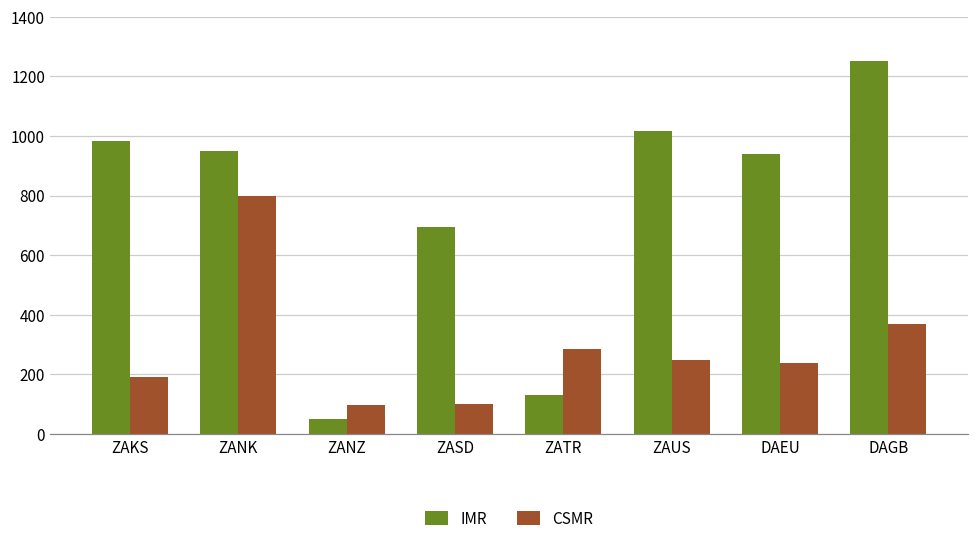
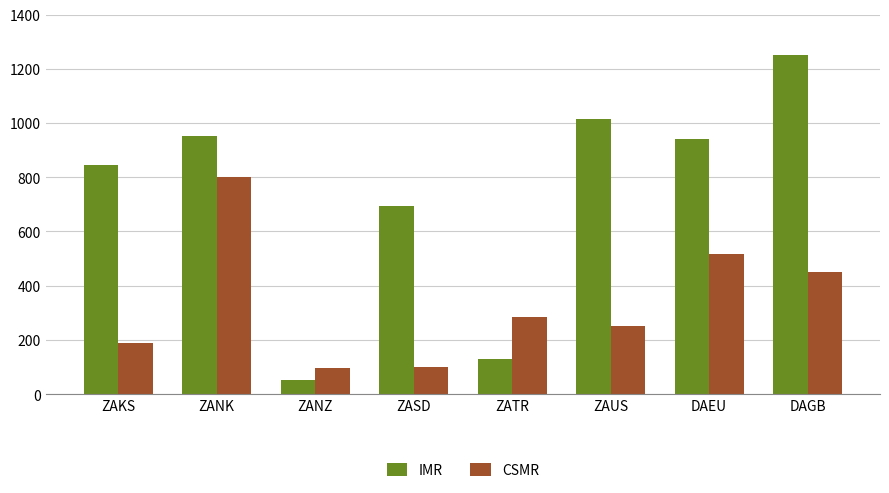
  {
    "IMR": {
-     "ZAKS": 980,
+     "ZAKS": 850,
      "ZANK": 950,
      "ZANZ": 50,
      "ZASD": 690,
      "ZATR": 130,
      "ZAUS": 1020,
      "DAEU": 940,
      "DAGB": 1250
    },
    "CSMR": {
      "ZAKS": 190,
      "ZANK": 800,
      "ZANZ": 100,
      "ZASD": 100,
      "ZATR": 280,
      "ZAUS": 250,
-     "DAEU": 240,
-     "DAGB": 370
+     "DAEU": 520,
+     "DAGB": 450
    }
  }
